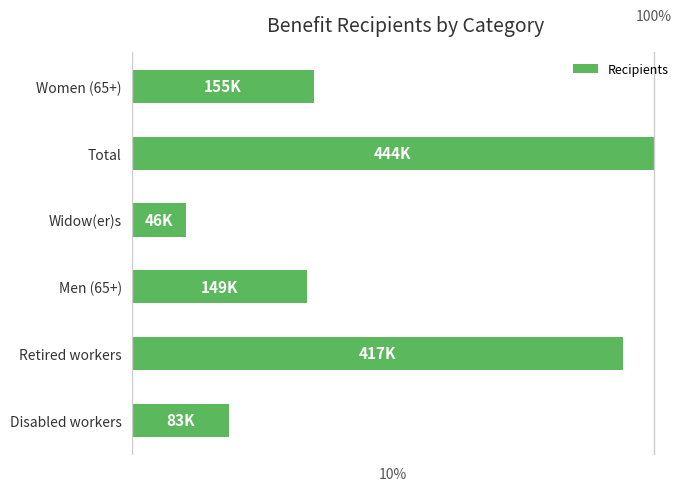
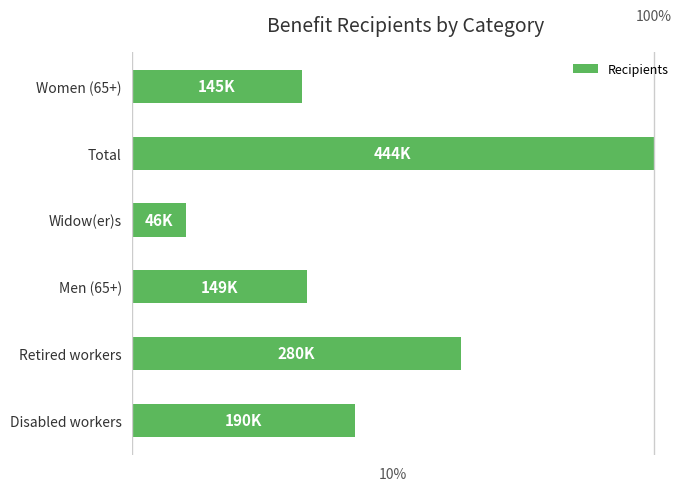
  {
-   "Women (65+)": "155K",
+   "Women (65+)": "145K",
    "Total": "444K",
    "Widow(er)s": "46K",
    "Men (65+)": "149K",
-   "Retired workers": "417K",
-   "Disabled workers": "83K"
+   "Retired workers": "280K",
+   "Disabled workers": "190K"
  }
